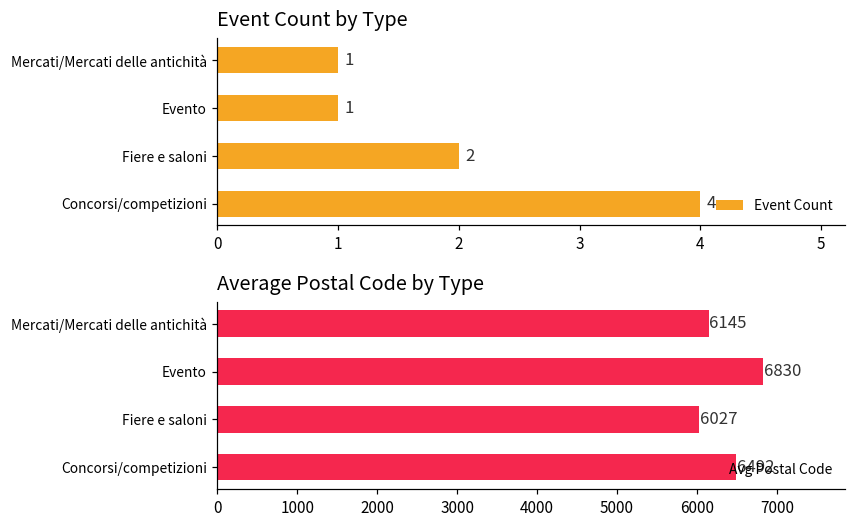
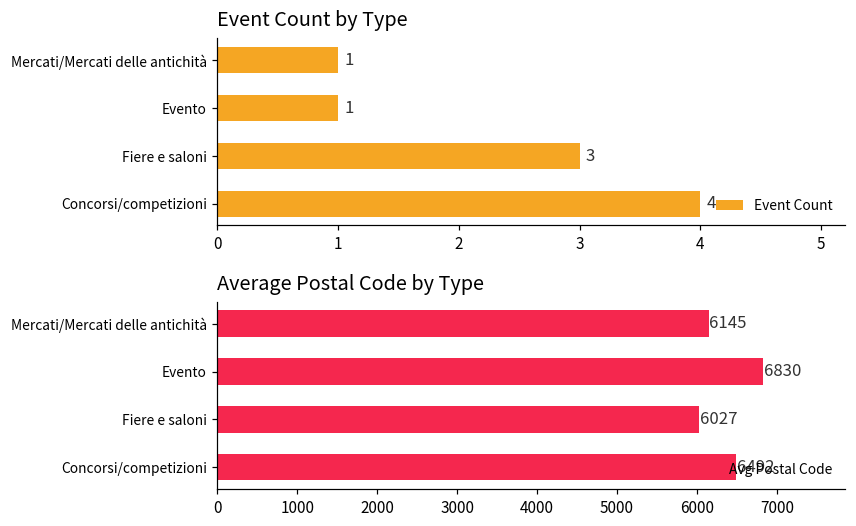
  {
    "Event Count by Type": {
      "Mercati/Mercati delle antichità": 1,
      "Evento": 1,
-     "Fiere e saloni": 2,
+     "Fiere e saloni": 3,
      "Concorsi/competizioni": 4
    },
    "Average Postal Code by Type": {
      "Mercati/Mercati delle antichità": 6145,
      "Evento": 6830,
      "Fiere e saloni": 6027,
      "Concorsi/competizioni": 6492
    }
  }
